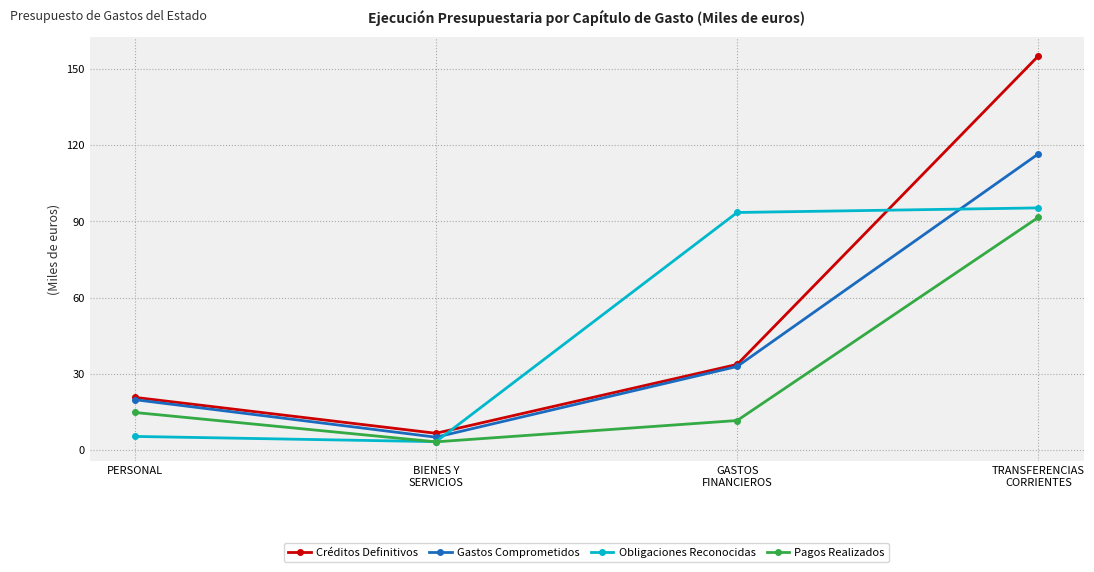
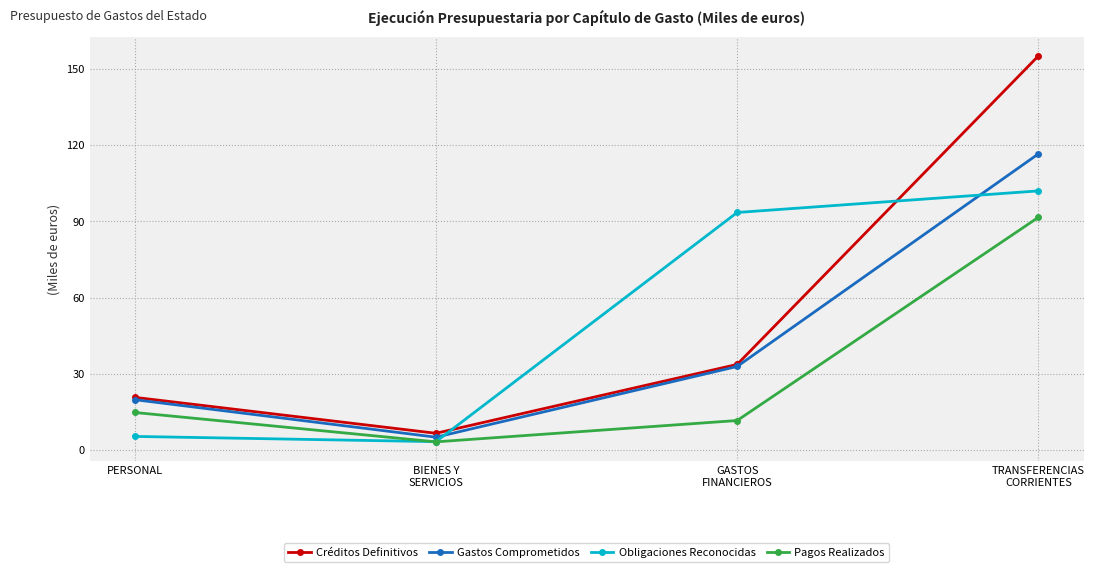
  {
    "Créditos Definitivos": {
      "BIENES Y SERVICIOS": 7,
      "TRANSFERENCIAS CORRIENTES": 155
    },
    "Gastos Comprometidos": {
      "BIENES Y SERVICIOS": 5,
      "TRANSFERENCIAS CORRIENTES": 117
    },
    "Obligaciones Reconocidas": {
      "PERSONAL": 5,
      "GASTOS FINANCIEROS": 93,
-     "TRANSFERENCIAS CORRIENTES": 95
+     "TRANSFERENCIAS CORRIENTES": 102
    },
    "Pagos Realizados": {
      "PERSONAL": 15,
      "GASTOS FINANCIEROS": 12,
      "TRANSFERENCIAS CORRIENTES": 92
    }
  }
